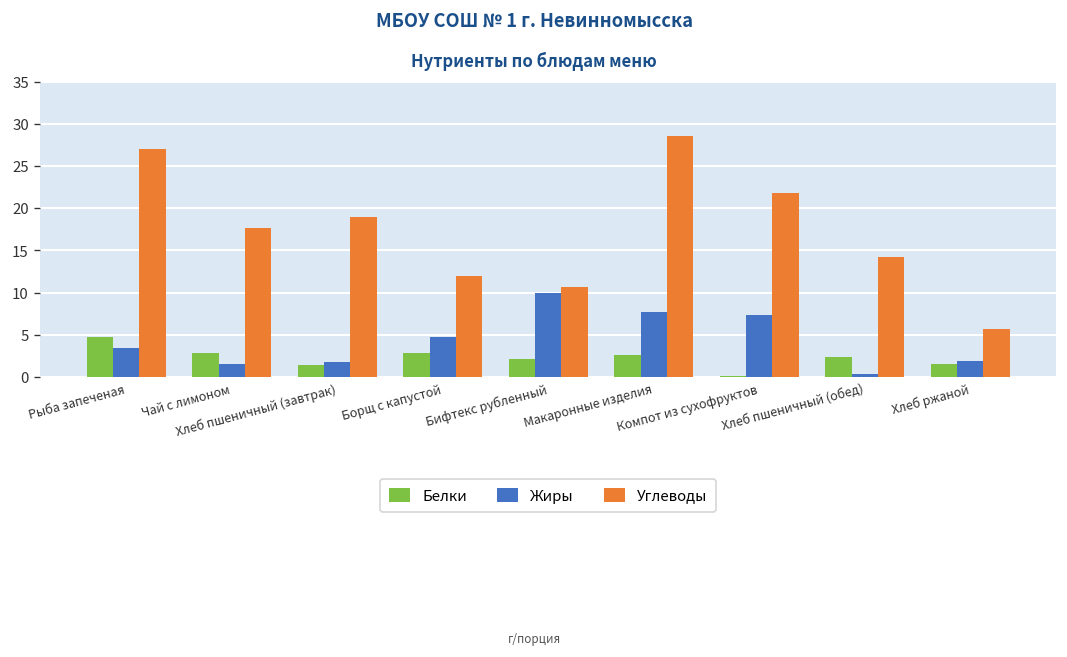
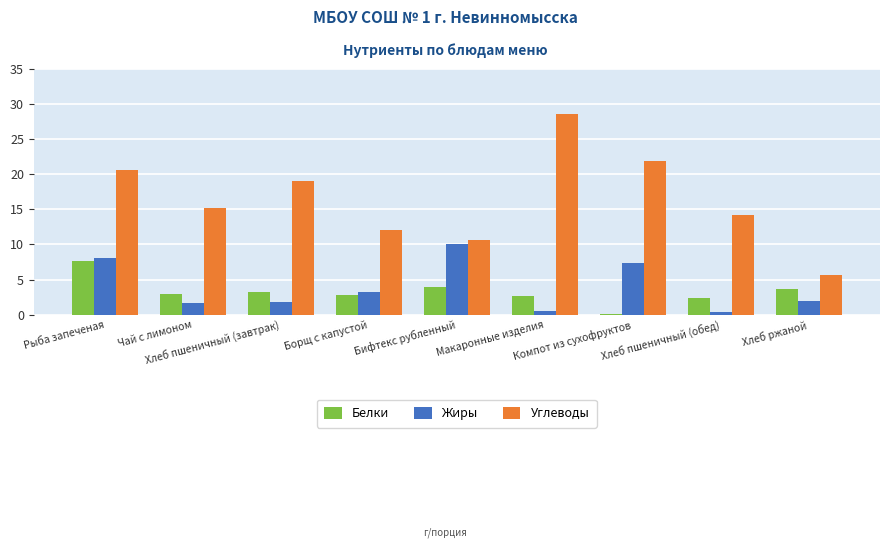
  {
    "Белки": {
-     "Рыба запеченая": 5,
+     "Рыба запеченая": 8,
      "Чай с лимоном": 3,
-     "Хлеб пшеничный (завтрак)": 1,
+     "Хлеб пшеничный (завтрак)": 3,
      "Борщ с капустой": 3,
-     "Бифтекс рубленный": 2,
+     "Бифтекс рубленный": 4,
      "Макаронные изделия": 3,
      "Хлеб пшеничный (обед)": 2,
-     "Хлеб ржаной": 2
+     "Хлеб ржаной": 4
    },
    "Жиры": {
-     "Рыба запеченая": 3,
+     "Рыба запеченая": 8,
      "Чай с лимоном": 2,
      "Хлеб пшеничный (завтрак)": 2,
-     "Борщ с капустой": 5,
+     "Борщ с капустой": 3,
      "Бифтекс рубленный": 10,
-     "Макаронные изделия": 8,
+     "Макаронные изделия": 1,
      "Компот из сухофруктов": 7,
      "Хлеб пшеничный (обед)": 0,
      "Хлеб ржаной": 2
    },
    "Углеводы": {
-     "Рыба запеченая": 27,
-     "Чай с лимоном": 18,
+     "Рыба запеченая": 21,
+     "Чай с лимоном": 15,
      "Хлеб пшеничный (завтрак)": 19,
      "Борщ с капустой": 12,
      "Бифтекс рубленный": 11,
      "Макаронные изделия": 29,
      "Компот из сухофруктов": 22,
      "Хлеб пшеничный (обед)": 14,
      "Хлеб ржаной": 6
    }
  }
